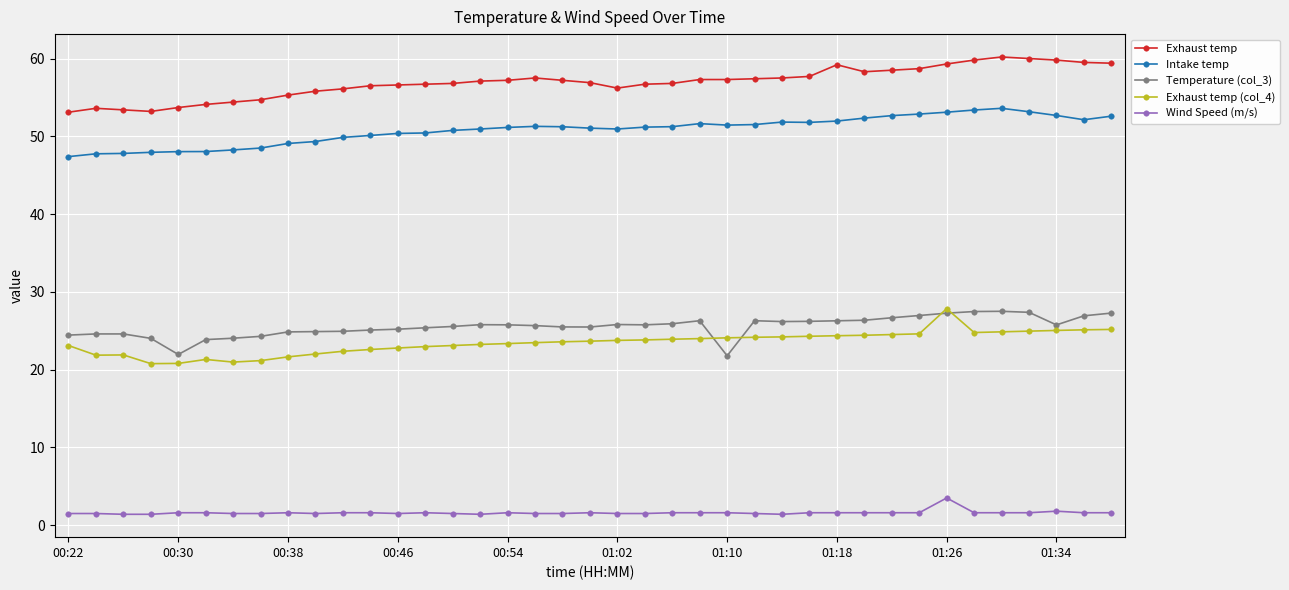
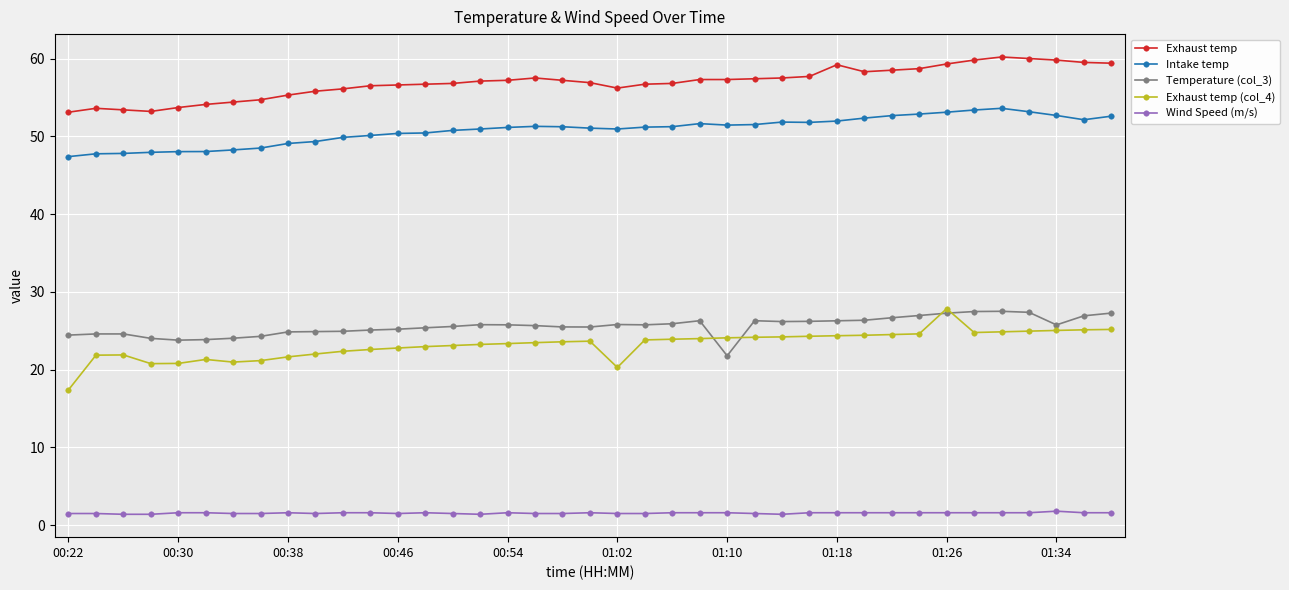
  {
    "Exhaust temp": {
      "00:22": 53,
      "00:30": 54,
      "00:38": 55,
      "00:46": 57,
      "00:54": 57,
      "01:02": 56,
      "01:10": 57,
      "01:18": 59,
      "01:26": 59,
      "01:34": 60
    },
    "Intake temp": {
      "00:22": 47,
      "00:30": 48,
      "00:38": 49,
      "00:46": 50,
      "00:54": 51,
      "01:02": 51,
      "01:10": 51,
      "01:18": 52,
      "01:26": 53,
      "01:34": 53
    },
    "Temperature (col_3)": {
      "00:22": 24,
-     "00:30": 22,
+     "00:30": 24,
      "00:38": 25,
      "00:46": 25,
      "00:54": 26,
      "01:02": 26,
      "01:10": 22,
      "01:18": 26,
      "01:26": 27,
      "01:34": 26
    },
    "Exhaust temp (col_4)": {
-     "00:22": 23,
+     "00:22": 17,
      "00:30": 21,
      "00:38": 22,
      "00:46": 23,
      "00:54": 23,
-     "01:02": 24,
+     "01:02": 20,
      "01:10": 24,
      "01:18": 24,
      "01:26": 28,
      "01:34": 25
    },
    "Wind Speed (m/s)": {
      "00:22": 2,
      "00:30": 2,
      "00:38": 2,
      "00:46": 2,
      "00:54": 2,
      "01:02": 2,
      "01:10": 2,
      "01:18": 2,
-     "01:26": 4,
+     "01:26": 2,
      "01:34": 2
    }
  }
